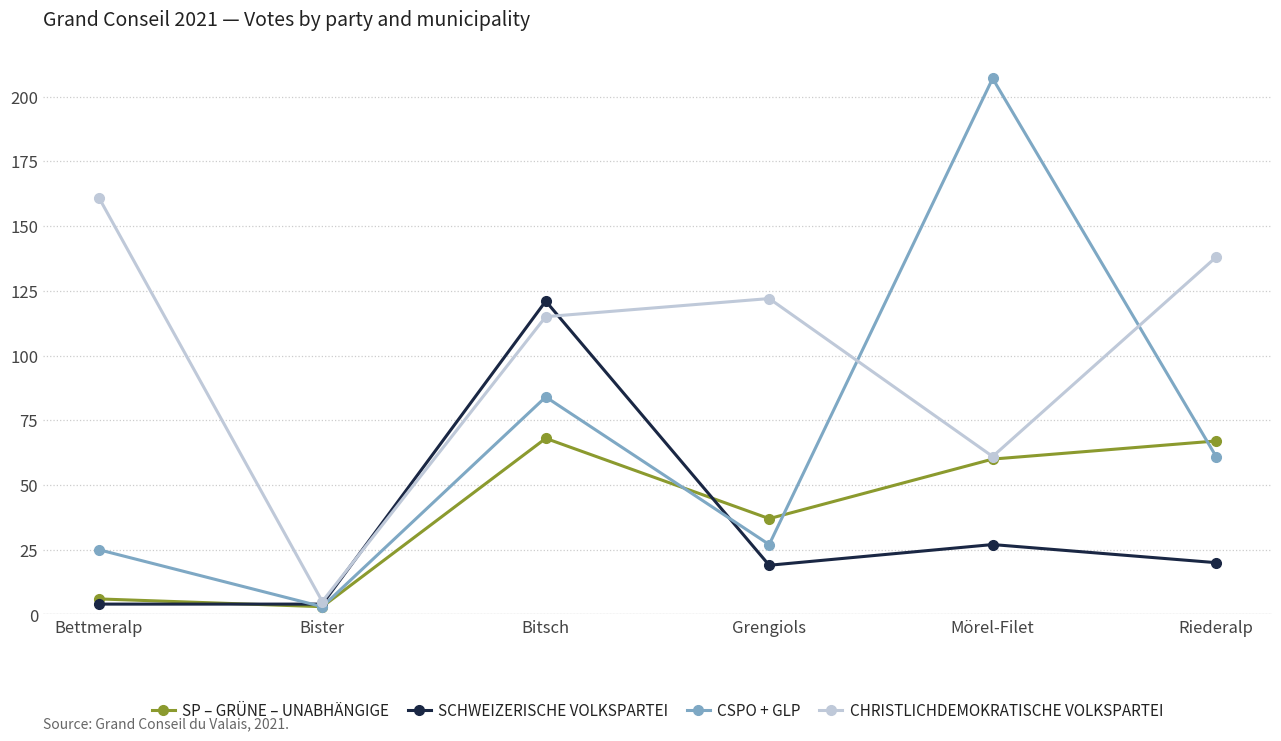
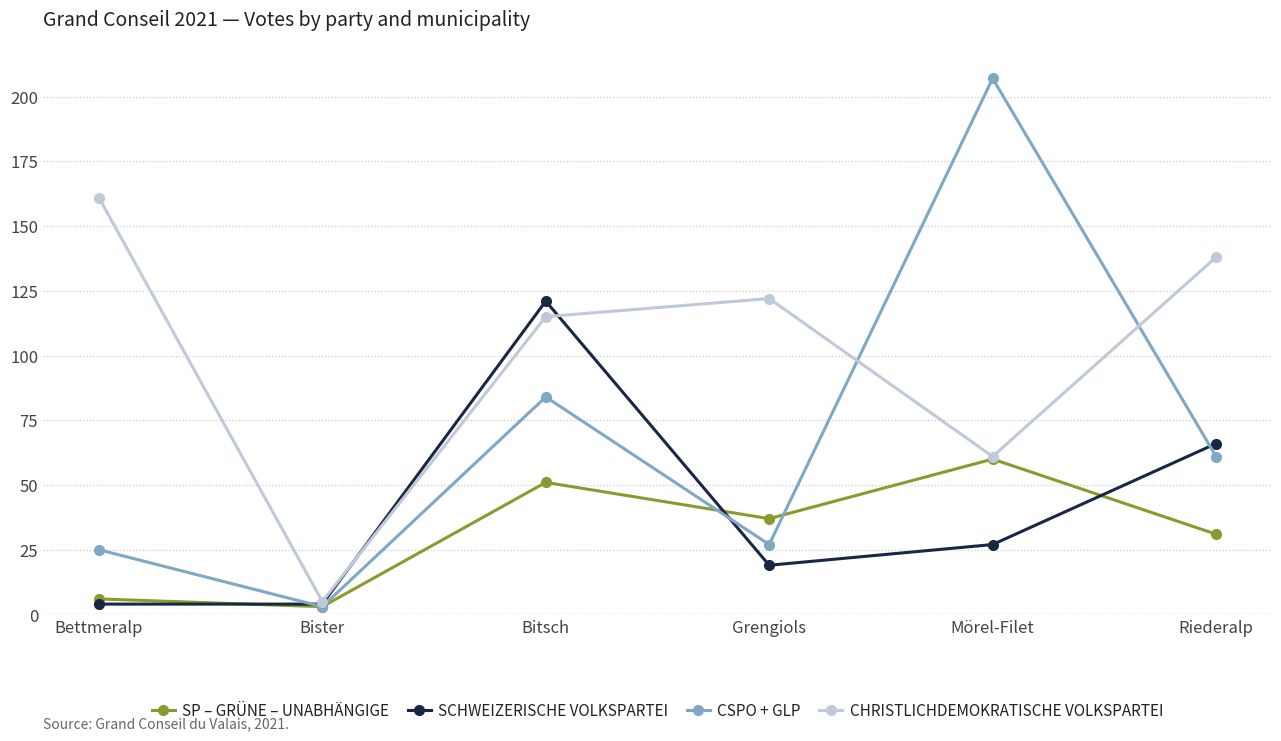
  {
    "SP – GRÜNE – UNABHÄNGIGE": {
      "Bettmeralp": 6,
-     "Bitsch": 68,
+     "Bitsch": 51,
      "Grengiols": 37,
      "Mörel-Filet": 60,
-     "Riederalp": 67
+     "Riederalp": 31
    },
    "SCHWEIZERISCHE VOLKSPARTEI": {
      "Bettmeralp": 4,
      "Bister": 4,
      "Bitsch": 121,
      "Grengiols": 19,
      "Mörel-Filet": 27,
-     "Riederalp": 20
+     "Riederalp": 66
    },
    "CSPO + GLP": {
      "Bettmeralp": 25,
      "Bitsch": 84,
      "Grengiols": 27,
      "Mörel-Filet": 207,
      "Riederalp": 61
    },
    "CHRISTLICHDEMOKRATISCHE VOLKSPARTEI": {
      "Bettmeralp": 161,
      "Bister": 5,
      "Bitsch": 115,
      "Grengiols": 122,
      "Mörel-Filet": 61,
      "Riederalp": 138
    }
  }
